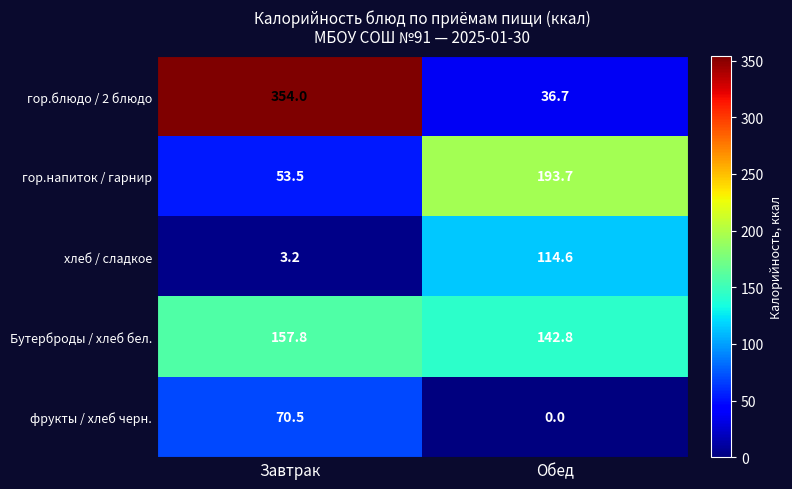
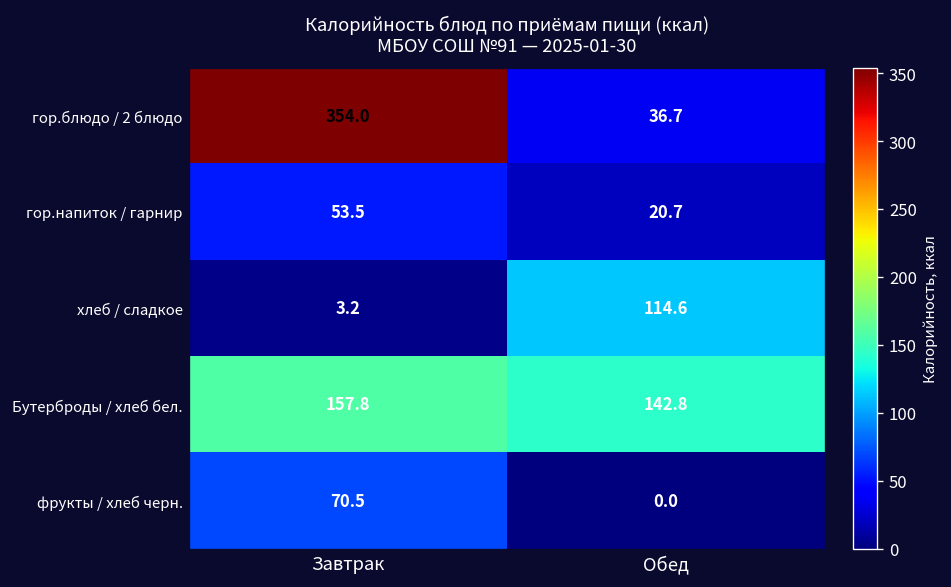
  {
    "гор.блюдо / 2 блюдо": {
      "Завтрак": 354.0,
      "Обед": 36.7
    },
    "гор.напиток / гарнир": {
      "Завтрак": 53.5,
-     "Обед": 193.7
+     "Обед": 20.7
    },
    "хлеб / сладкое": {
      "Завтрак": 3.2,
      "Обед": 114.6
    },
    "Бутерброды / хлеб бел.": {
      "Завтрак": 157.8,
      "Обед": 142.8
    },
    "фрукты / хлеб черн.": {
      "Завтрак": 70.5,
      "Обед": 0.0
    }
  }
